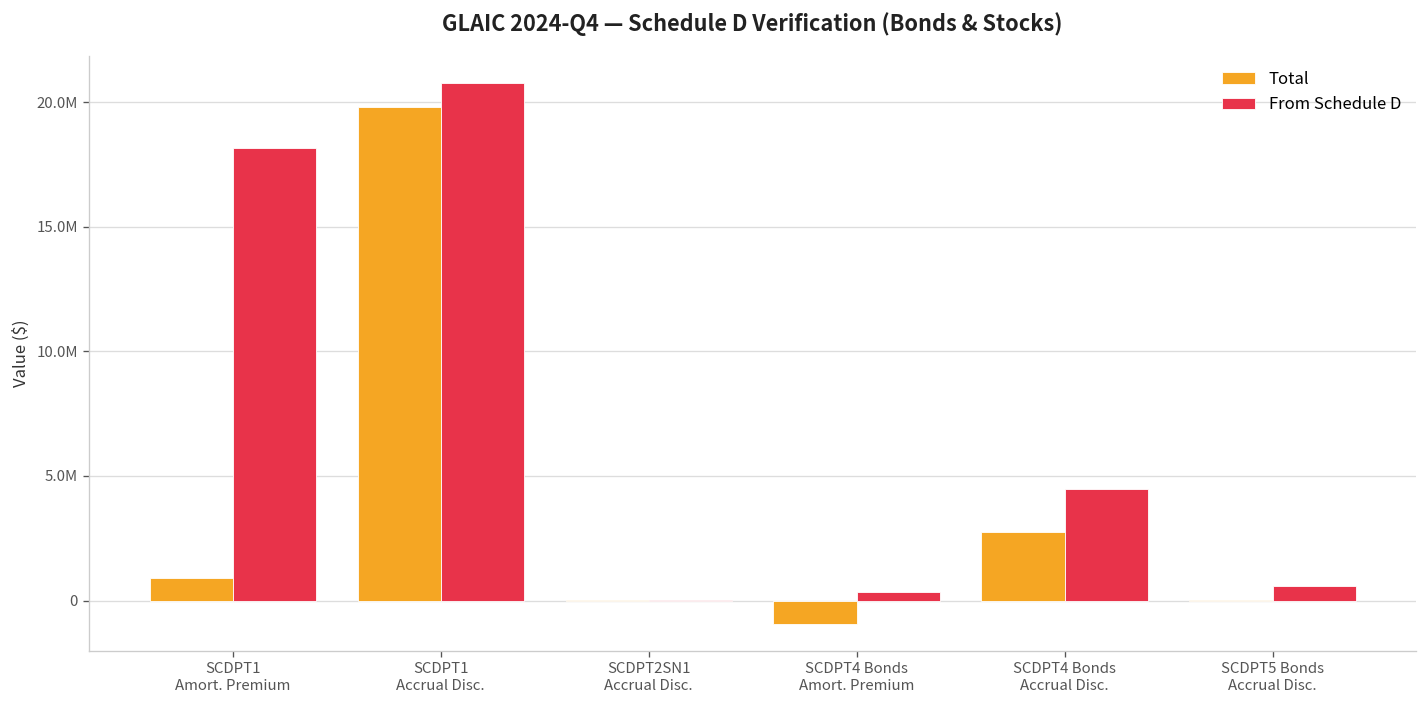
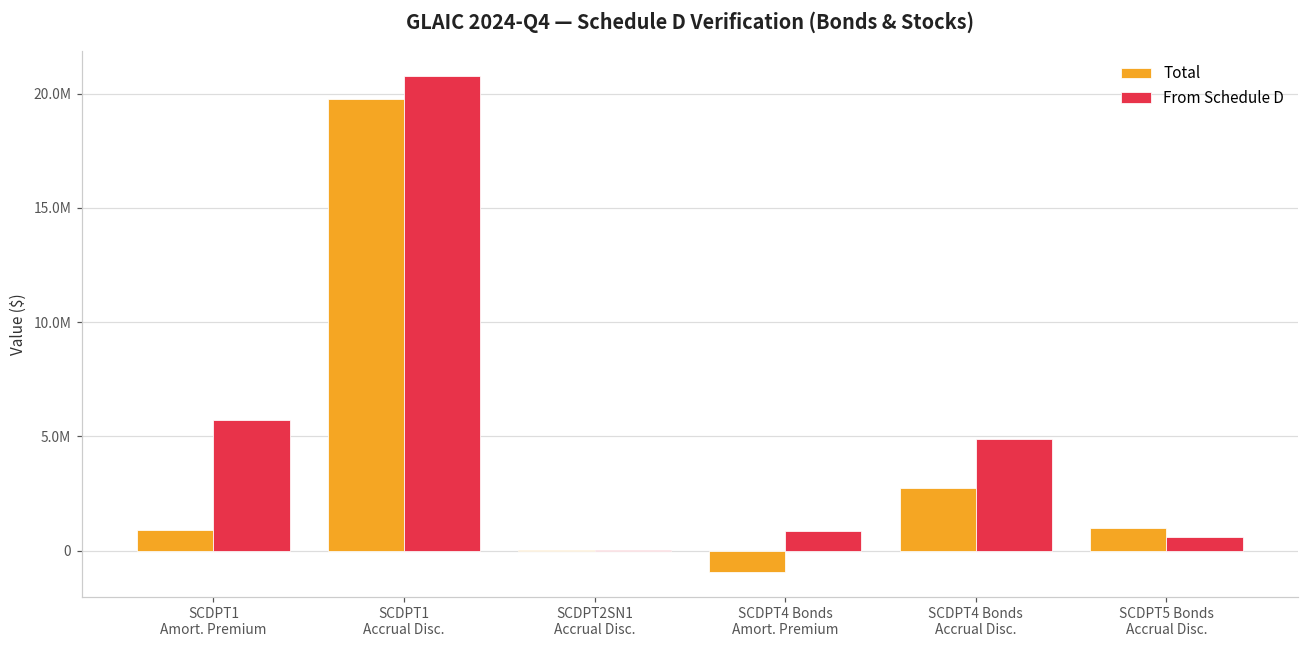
  {
    "Total": {
      "SCDPT1 Amort. Premium": 900000,
      "SCDPT1 Accrual Disc.": 19800000,
      "SCDPT4 Bonds Amort. Premium": -900000,
      "SCDPT4 Bonds Accrual Disc.": 2700000,
-     "SCDPT5 Bonds Accrual Disc.": 0
+     "SCDPT5 Bonds Accrual Disc.": 1000000
    },
    "From Schedule D": {
-     "SCDPT1 Amort. Premium": 18200000,
+     "SCDPT1 Amort. Premium": 5700000,
      "SCDPT1 Accrual Disc.": 20800000,
-     "SCDPT4 Bonds Amort. Premium": 300000,
-     "SCDPT4 Bonds Accrual Disc.": 4500000,
+     "SCDPT4 Bonds Amort. Premium": 900000,
+     "SCDPT4 Bonds Accrual Disc.": 4900000,
      "SCDPT5 Bonds Accrual Disc.": 600000
    }
  }
